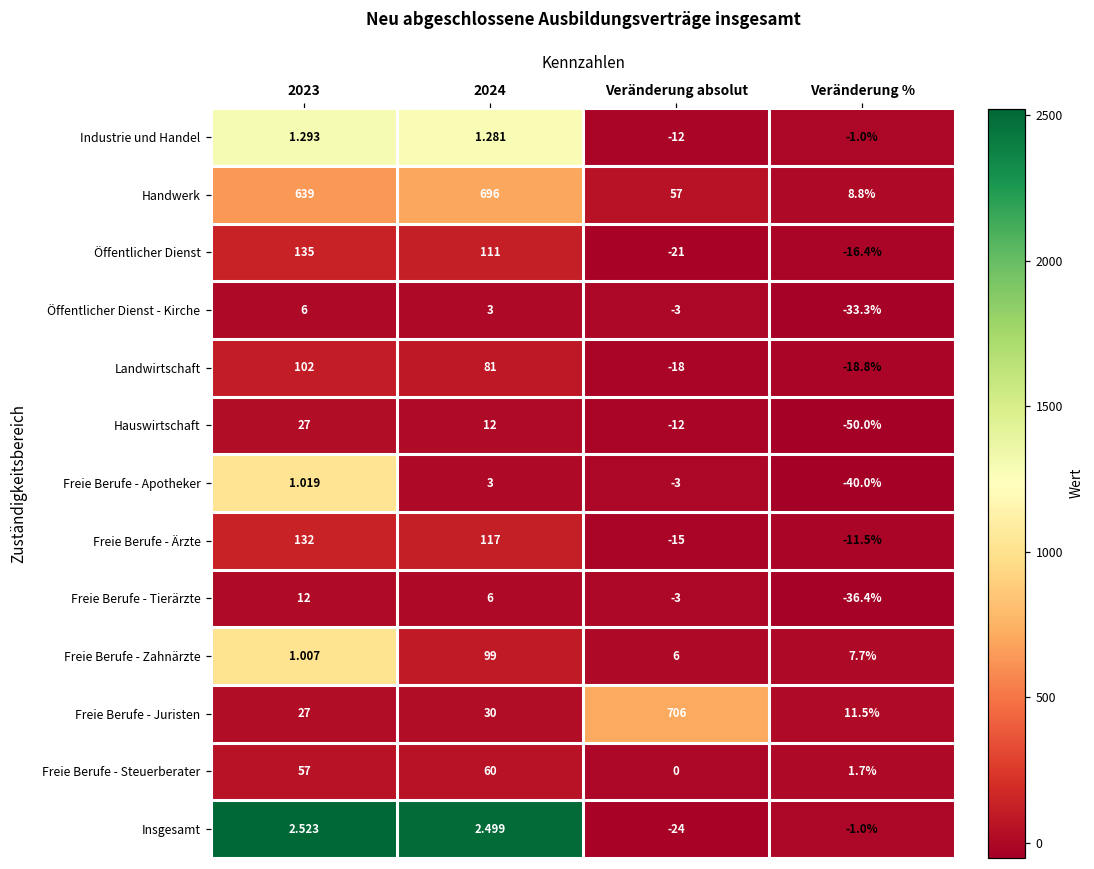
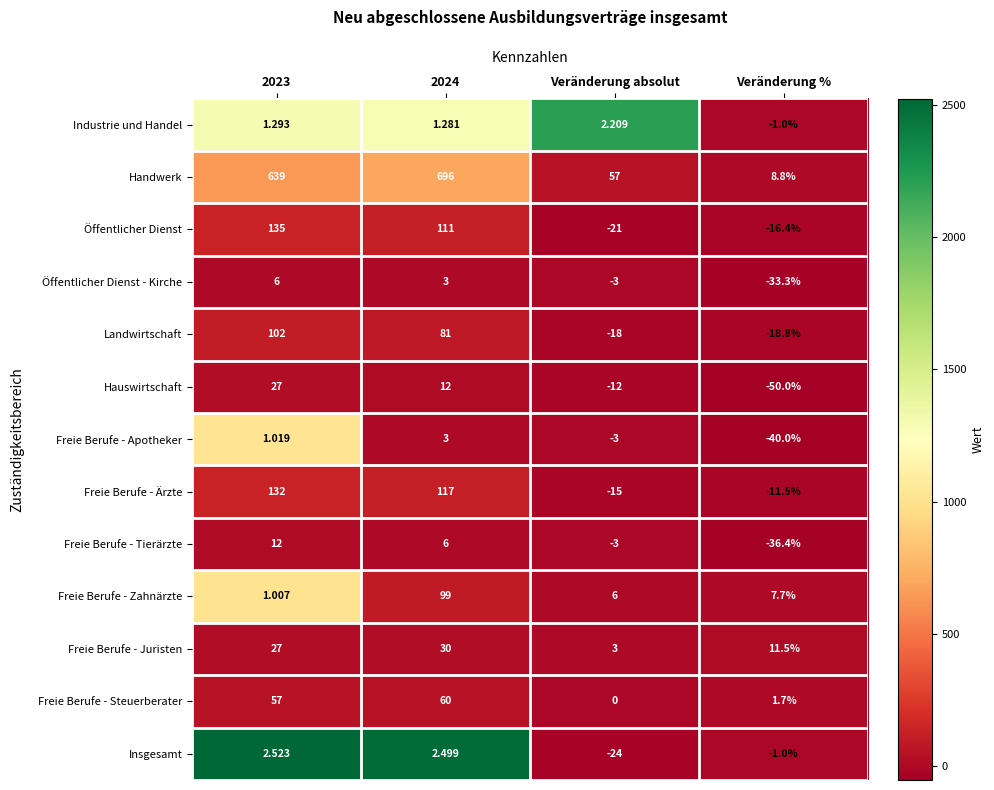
  {
    "Industrie und Handel": {
      "2023": "1.293",
      "2024": "1.281",
-     "Veränderung absolut": "-12",
+     "Veränderung absolut": "2.209",
      "Veränderung %": "-1.0%"
    },
    "Handwerk": {
      "2023": "639",
      "2024": "696",
      "Veränderung absolut": "57",
      "Veränderung %": "8.8%"
    },
    "Öffentlicher Dienst": {
      "2023": "135",
      "2024": "111",
      "Veränderung absolut": "-21",
      "Veränderung %": "-16.4%"
    },
    "Öffentlicher Dienst - Kirche": {
      "2023": "6",
      "2024": "3",
      "Veränderung absolut": "-3",
      "Veränderung %": "-33.3%"
    },
    "Landwirtschaft": {
      "2023": "102",
      "2024": "81",
      "Veränderung absolut": "-18",
      "Veränderung %": "-18.8%"
    },
    "Hauswirtschaft": {
      "2023": "27",
      "2024": "12",
      "Veränderung absolut": "-12",
      "Veränderung %": "-50.0%"
    },
    "Freie Berufe - Apotheker": {
      "2023": "1.019",
      "2024": "3",
      "Veränderung absolut": "-3",
      "Veränderung %": "-40.0%"
    },
    "Freie Berufe - Ärzte": {
      "2023": "132",
      "2024": "117",
      "Veränderung absolut": "-15",
      "Veränderung %": "-11.5%"
    },
    "Freie Berufe - Tierärzte": {
      "2023": "12",
      "2024": "6",
      "Veränderung absolut": "-3",
      "Veränderung %": "-36.4%"
    },
    "Freie Berufe - Zahnärzte": {
      "2023": "1.007",
      "2024": "99",
      "Veränderung absolut": "6",
      "Veränderung %": "7.7%"
    },
    "Freie Berufe - Juristen": {
      "2023": "27",
      "2024": "30",
-     "Veränderung absolut": "706",
+     "Veränderung absolut": "3",
      "Veränderung %": "11.5%"
    },
    "Freie Berufe - Steuerberater": {
      "2023": "57",
      "2024": "60",
      "Veränderung absolut": "0",
      "Veränderung %": "1.7%"
    },
    "Insgesamt": {
      "2023": "2.523",
      "2024": "2.499",
      "Veränderung absolut": "-24",
      "Veränderung %": "-1.0%"
    }
  }
